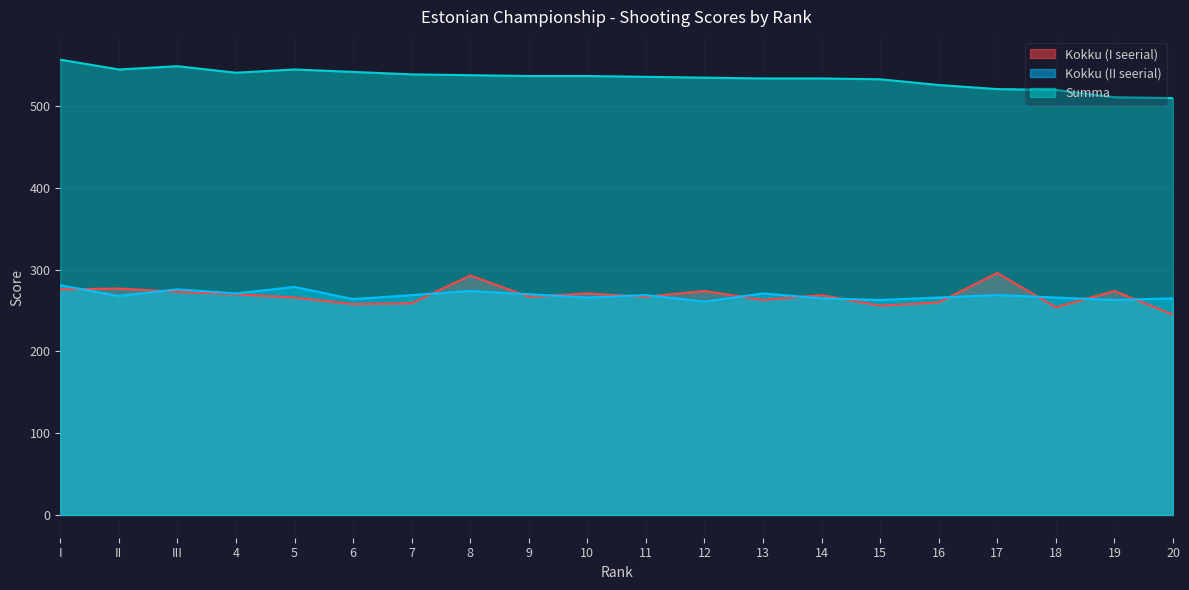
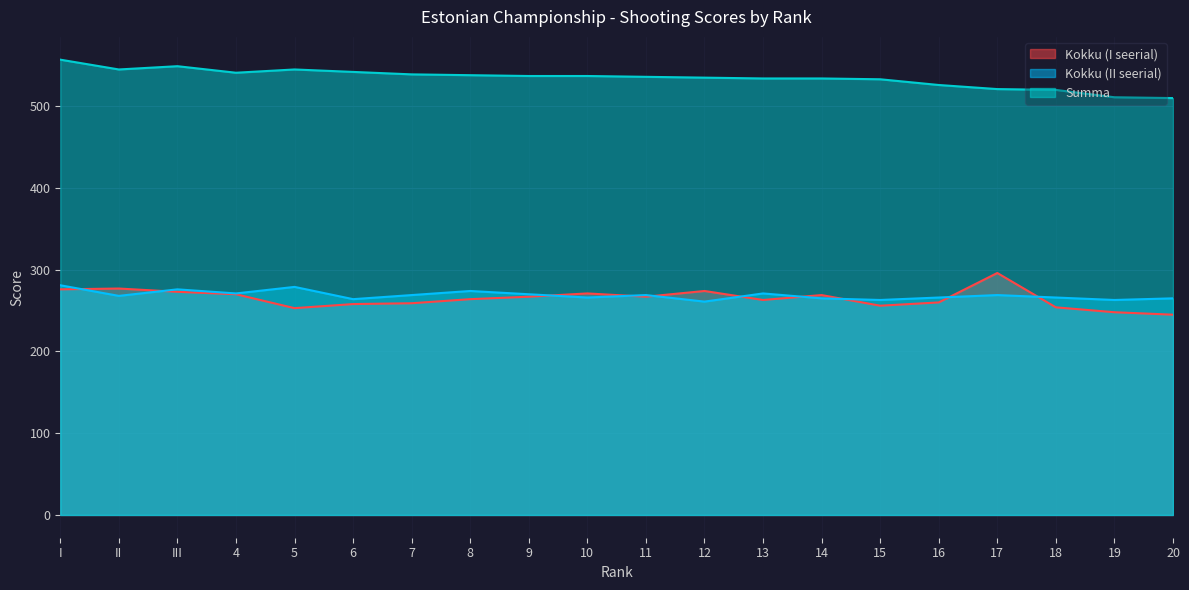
  {
    "Kokku (I seerial)": {
      "I": 280,
      "II": 280,
-     "5": 270,
+     "5": 250,
      "6": 260,
      "7": 260,
-     "8": 290,
+     "8": 260,
      "10": 270,
      "12": 270,
      "13": 260,
      "14": 270,
      "15": 260,
      "16": 260,
      "17": 300,
      "18": 250,
-     "19": 270,
+     "19": 250,
      "20": 250
    }
  }
